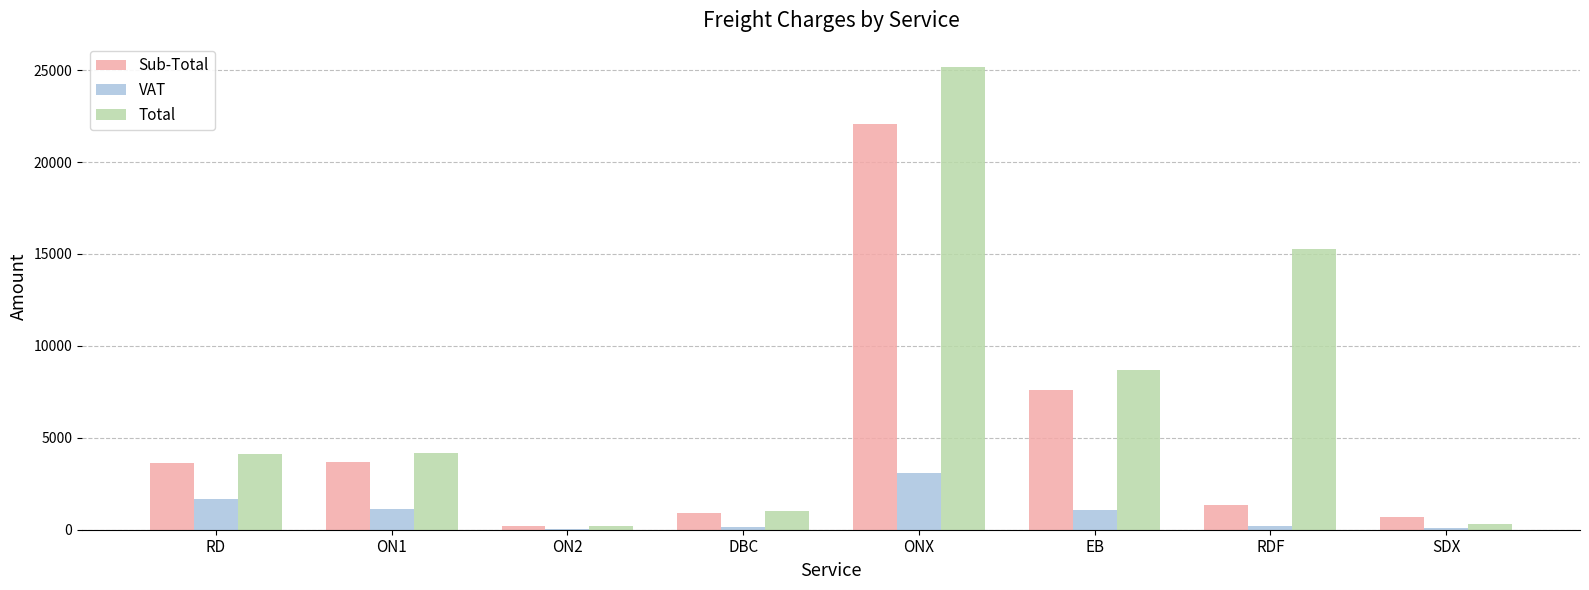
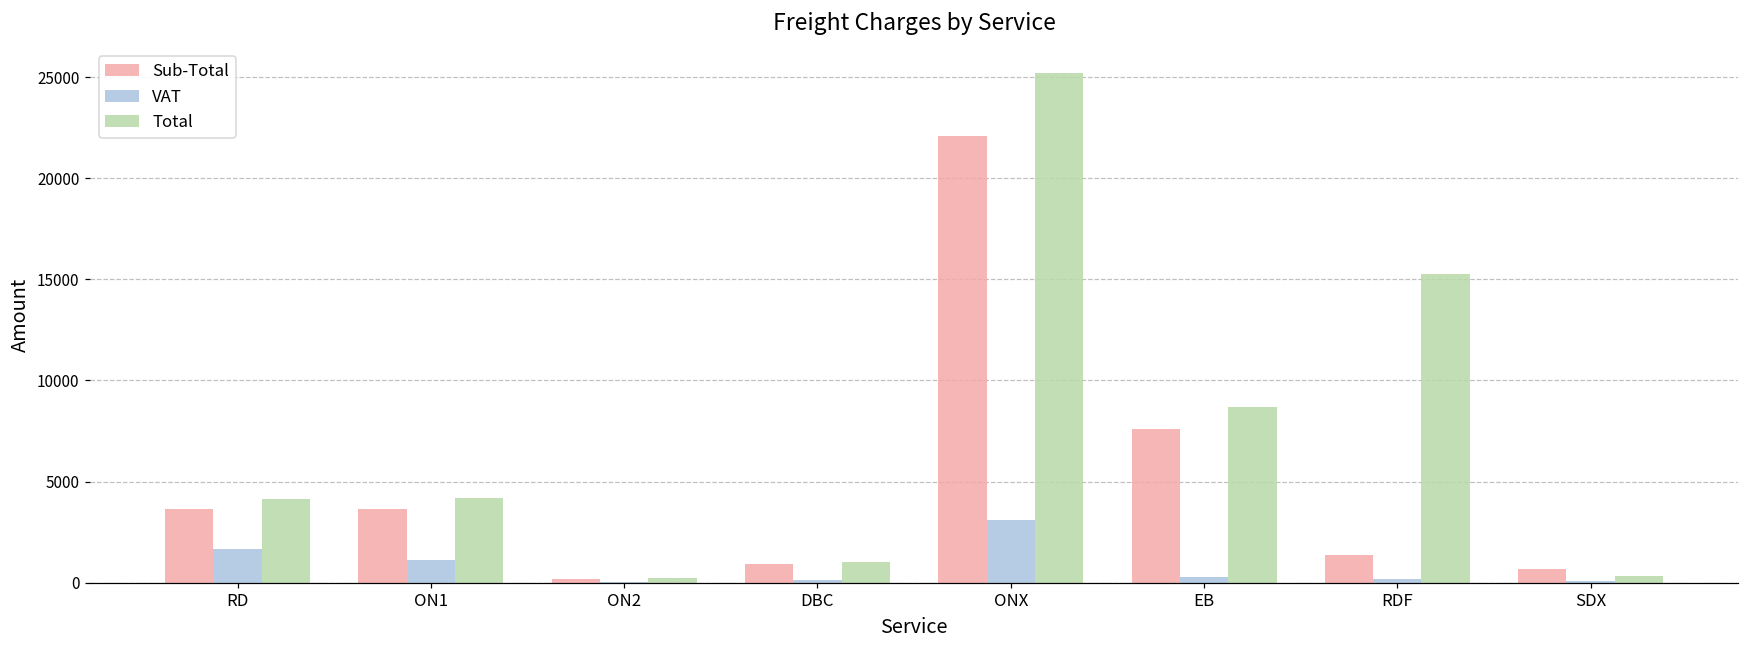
  {
    "Sub-Total": {
      "RD": 3600,
      "ON1": 3700,
      "ON2": 200,
      "DBC": 900,
      "ONX": 22100,
      "EB": 7600,
      "RDF": 1400,
      "SDX": 700
    },
    "VAT": {
      "RD": 1700,
      "ON1": 1100,
      "ONX": 3100,
-     "EB": 1100,
+     "EB": 300,
      "RDF": 200
    },
    "Total": {
      "RD": 4100,
      "ON1": 4200,
      "ON2": 200,
      "DBC": 1000,
      "ONX": 25200,
      "EB": 8700,
      "RDF": 15300,
      "SDX": 300
    }
  }
